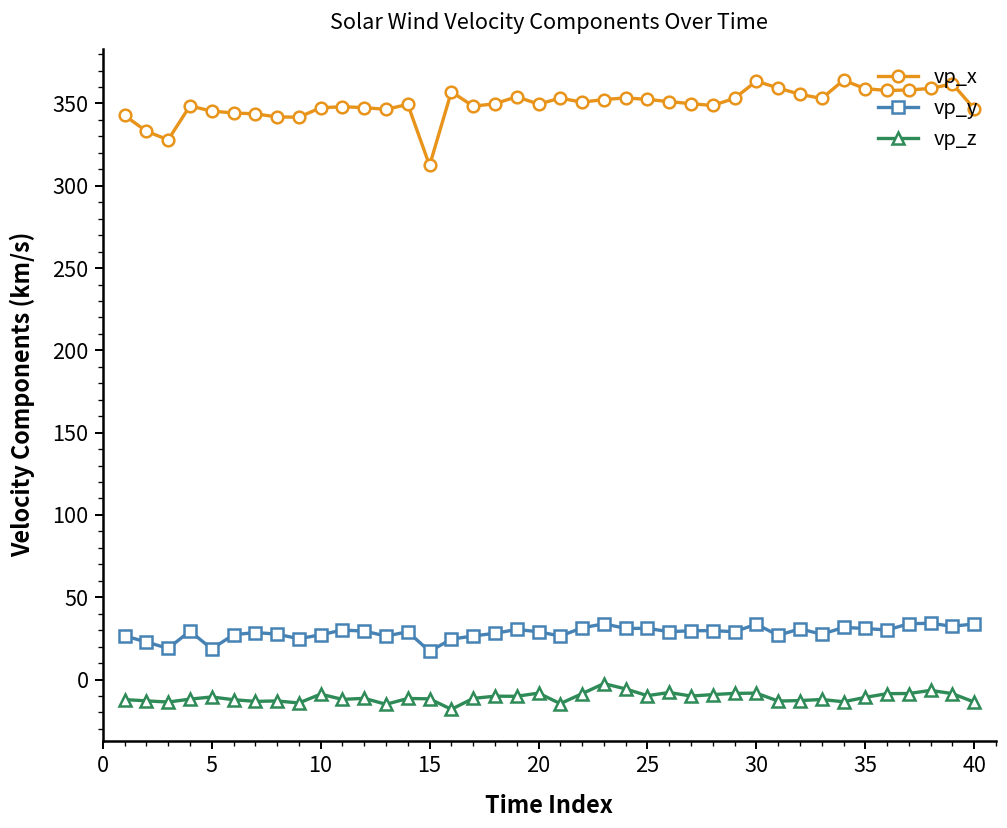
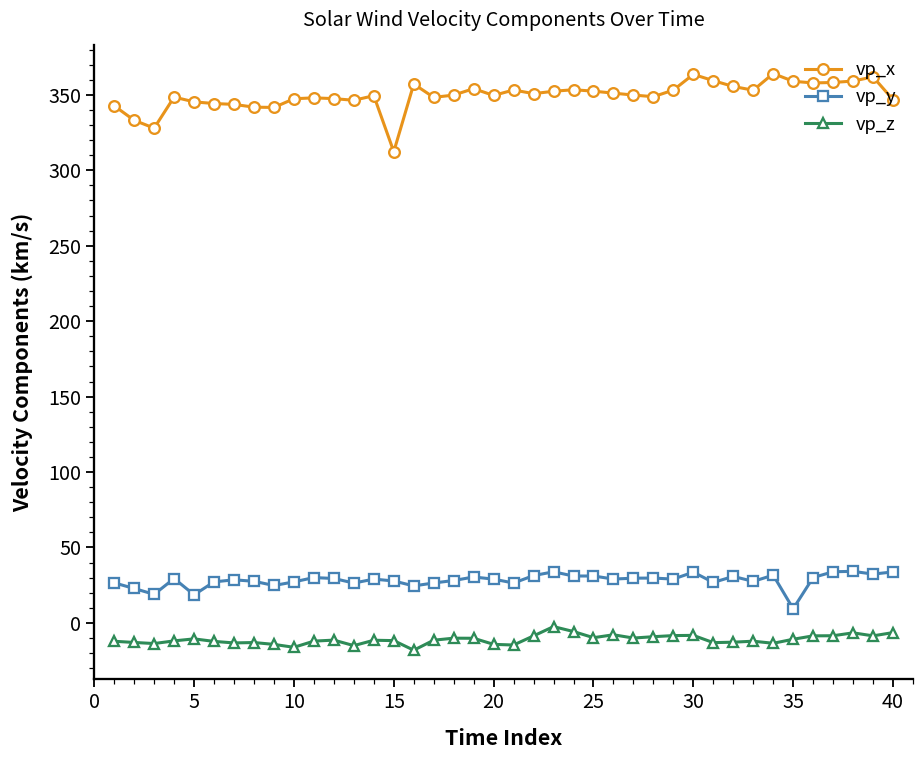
  {
    "vp_x": {
      "5": 345,
      "10": 347,
      "15": 312,
      "20": 350,
      "25": 352,
      "30": 364,
      "35": 359,
      "40": 347
    },
    "vp_y": {
      "5": 19,
      "10": 27,
-     "15": 17,
+     "15": 28,
      "20": 29,
      "25": 31,
      "30": 34,
-     "35": 31,
+     "35": 9,
      "40": 34
    },
    "vp_z": {
      "5": -11,
-     "10": -9,
+     "10": -16,
      "15": -12,
-     "20": -8,
+     "20": -14,
      "25": -10,
      "30": -8,
      "35": -11,
-     "40": -14
+     "40": -6
    }
  }
